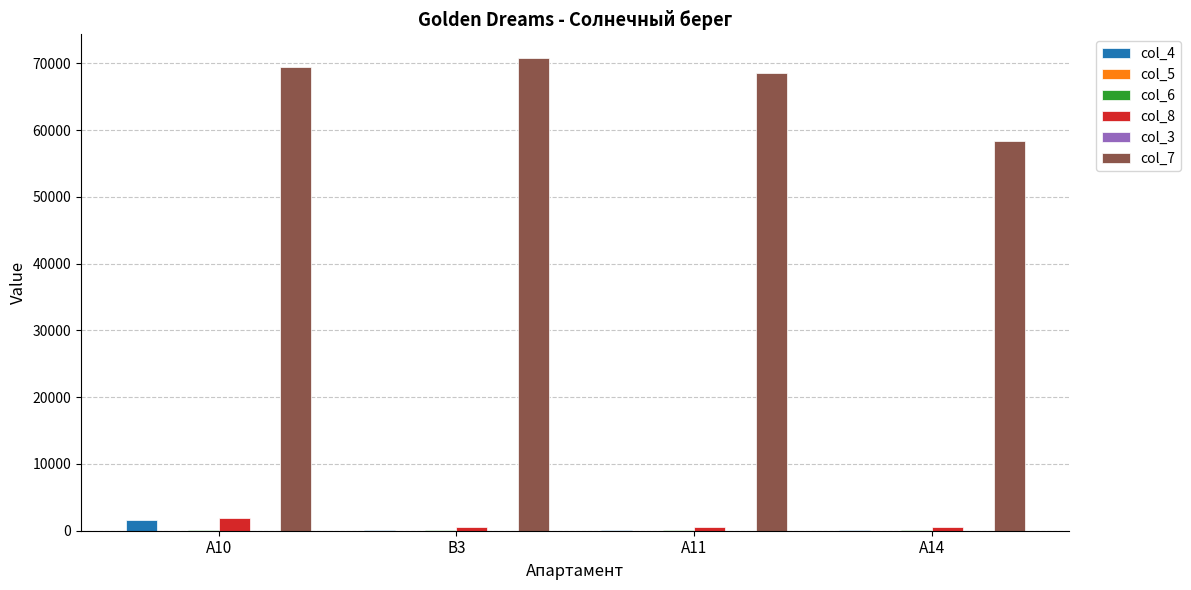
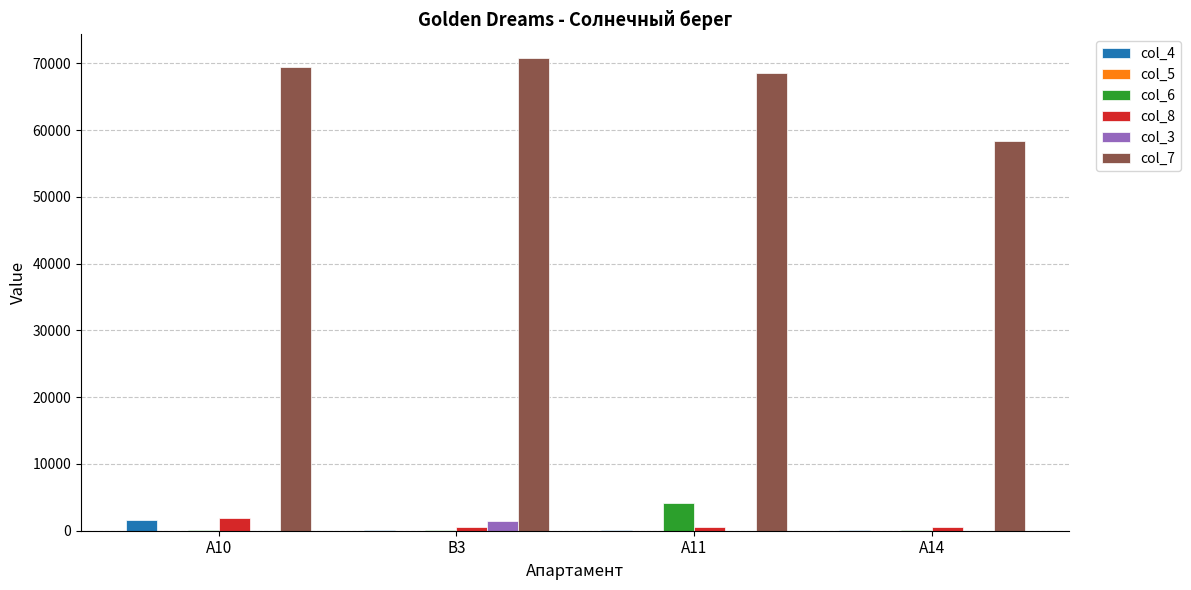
  {
    "col_4": {
      "A10": 2000
    },
    "col_6": {
-     "A11": 0
+     "A11": 4000
    },
    "col_8": {
      "A10": 2000,
      "B3": 1000,
      "A11": 1000,
      "A14": 1000
    },
    "col_3": {
-     "B3": 0
+     "B3": 1000
    },
    "col_7": {
      "A10": 69000,
      "B3": 71000,
      "A11": 69000,
      "A14": 58000
    }
  }
